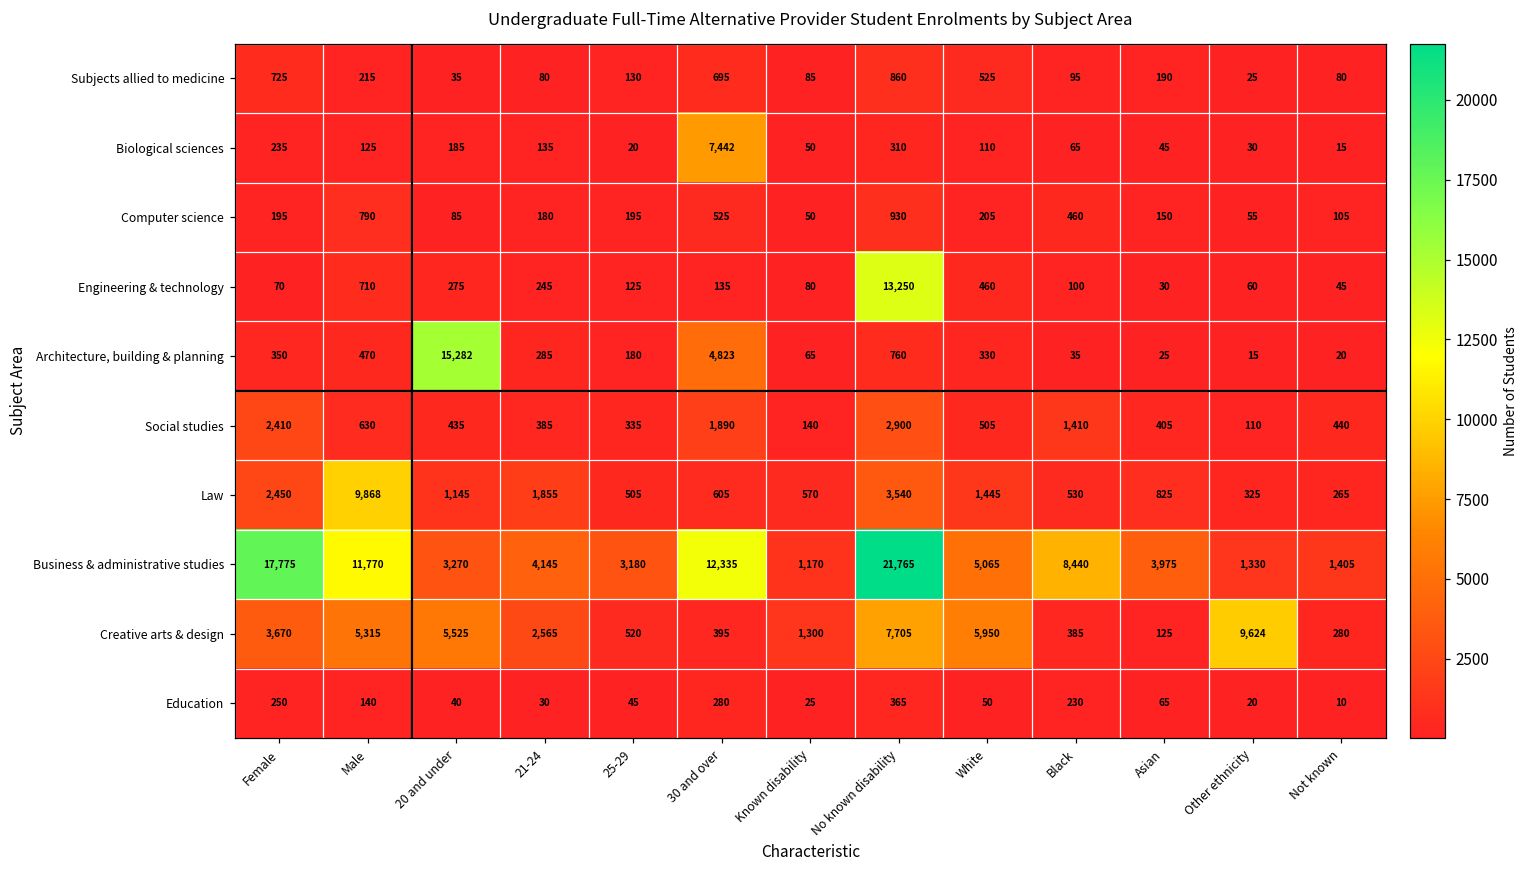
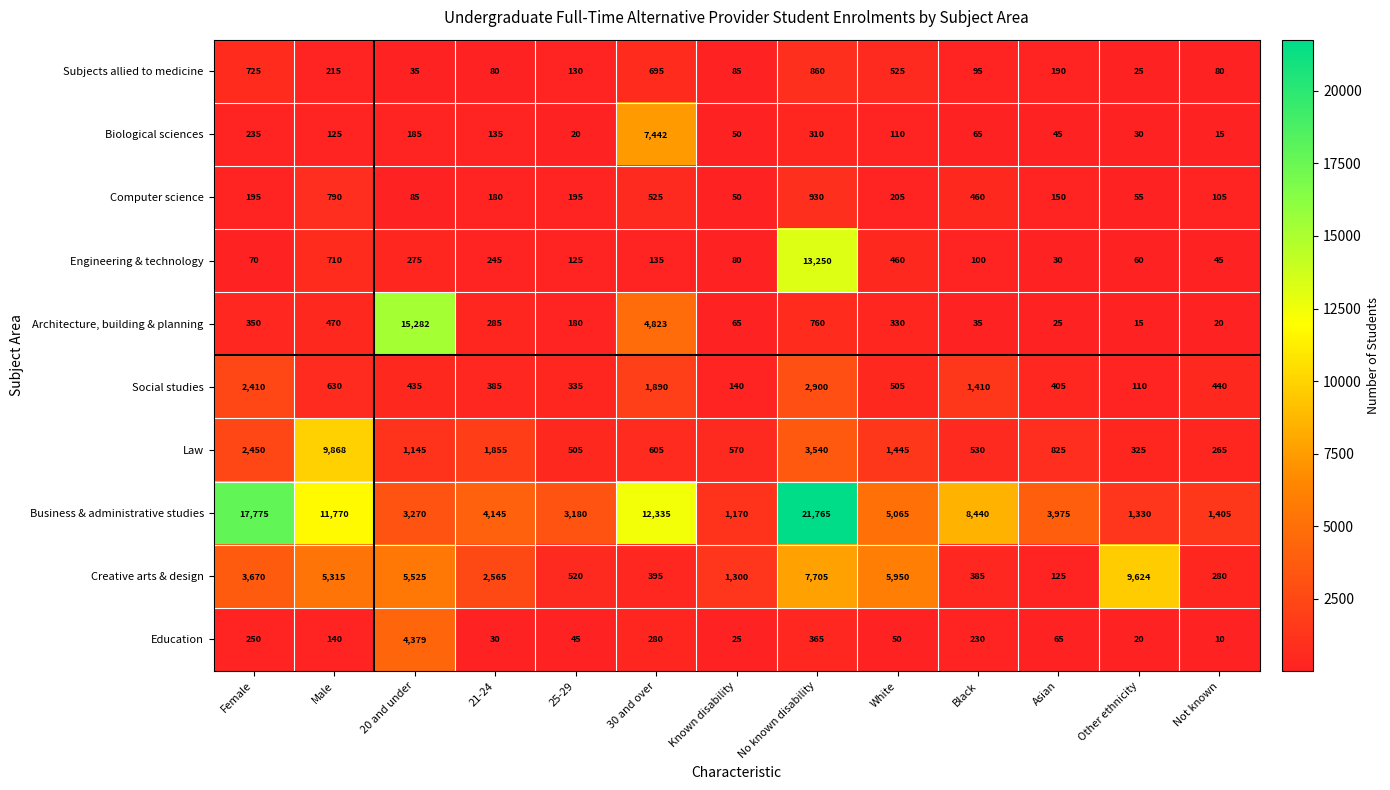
  {
    "Subjects allied to medicine": {
      "Female": "725",
      "Male": "215",
      "20 and under": "35",
      "21-24": "80",
      "25-29": "130",
      "30 and over": "695",
      "Known disability": "85",
      "No known disability": "860",
      "White": "525",
      "Black": "95",
      "Asian": "190",
      "Other ethnicity": "25",
      "Not known": "80"
    },
    "Biological sciences": {
      "Female": "235",
      "Male": "125",
      "20 and under": "185",
      "21-24": "135",
      "25-29": "20",
      "30 and over": "7,442",
      "Known disability": "50",
      "No known disability": "310",
      "White": "110",
      "Black": "65",
      "Asian": "45",
      "Other ethnicity": "30",
      "Not known": "15"
    },
    "Computer science": {
      "Female": "195",
      "Male": "790",
      "20 and under": "85",
      "21-24": "180",
      "25-29": "195",
      "30 and over": "525",
      "Known disability": "50",
      "No known disability": "930",
      "White": "205",
      "Black": "460",
      "Asian": "150",
      "Other ethnicity": "55",
      "Not known": "105"
    },
    "Engineering & technology": {
      "Female": "70",
      "Male": "710",
      "20 and under": "275",
      "21-24": "245",
      "25-29": "125",
      "30 and over": "135",
      "Known disability": "80",
      "No known disability": "13,250",
      "White": "460",
      "Black": "100",
      "Asian": "30",
      "Other ethnicity": "60",
      "Not known": "45"
    },
    "Architecture, building & planning": {
      "Female": "350",
      "Male": "470",
      "20 and under": "15,282",
      "21-24": "285",
      "25-29": "180",
      "30 and over": "4,823",
      "Known disability": "65",
      "No known disability": "760",
      "White": "330",
      "Black": "35",
      "Asian": "25",
      "Other ethnicity": "15",
      "Not known": "20"
    },
    "Social studies": {
      "Female": "2,410",
      "Male": "630",
      "20 and under": "435",
      "21-24": "385",
      "25-29": "335",
      "30 and over": "1,890",
      "Known disability": "140",
      "No known disability": "2,900",
      "White": "505",
      "Black": "1,410",
      "Asian": "405",
      "Other ethnicity": "110",
      "Not known": "440"
    },
    "Law": {
      "Female": "2,450",
      "Male": "9,868",
      "20 and under": "1,145",
      "21-24": "1,855",
      "25-29": "505",
      "30 and over": "605",
      "Known disability": "570",
      "No known disability": "3,540",
      "White": "1,445",
      "Black": "530",
      "Asian": "825",
      "Other ethnicity": "325",
      "Not known": "265"
    },
    "Business & administrative studies": {
      "Female": "17,775",
      "Male": "11,770",
      "20 and under": "3,270",
      "21-24": "4,145",
      "25-29": "3,180",
      "30 and over": "12,335",
      "Known disability": "1,170",
      "No known disability": "21,765",
      "White": "5,065",
      "Black": "8,440",
      "Asian": "3,975",
      "Other ethnicity": "1,330",
      "Not known": "1,405"
    },
    "Creative arts & design": {
      "Female": "3,670",
      "Male": "5,315",
      "20 and under": "5,525",
      "21-24": "2,565",
      "25-29": "520",
      "30 and over": "395",
      "Known disability": "1,300",
      "No known disability": "7,705",
      "White": "5,950",
      "Black": "385",
      "Asian": "125",
      "Other ethnicity": "9,624",
      "Not known": "280"
    },
    "Education": {
      "Female": "250",
      "Male": "140",
-     "20 and under": "40",
+     "20 and under": "4,379",
      "21-24": "30",
      "25-29": "45",
      "30 and over": "280",
      "Known disability": "25",
      "No known disability": "365",
      "White": "50",
      "Black": "230",
      "Asian": "65",
      "Other ethnicity": "20",
      "Not known": "10"
    }
  }
